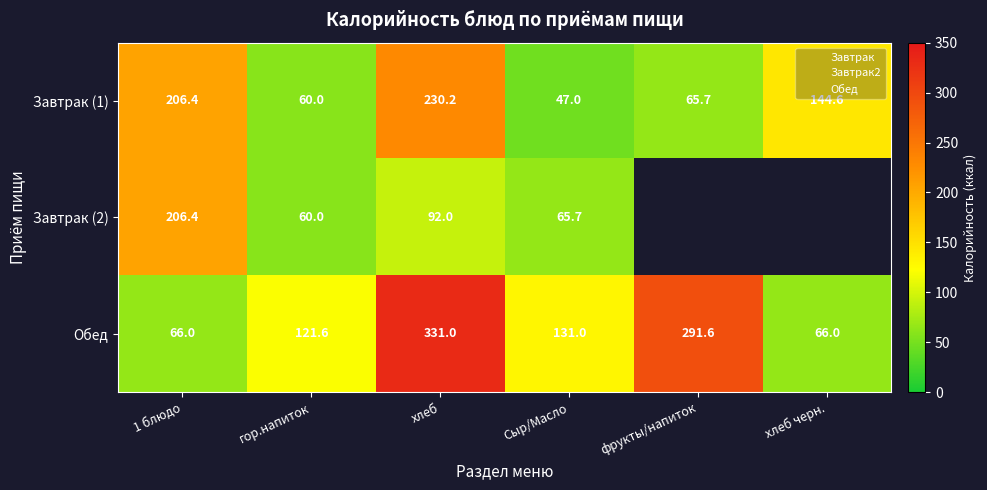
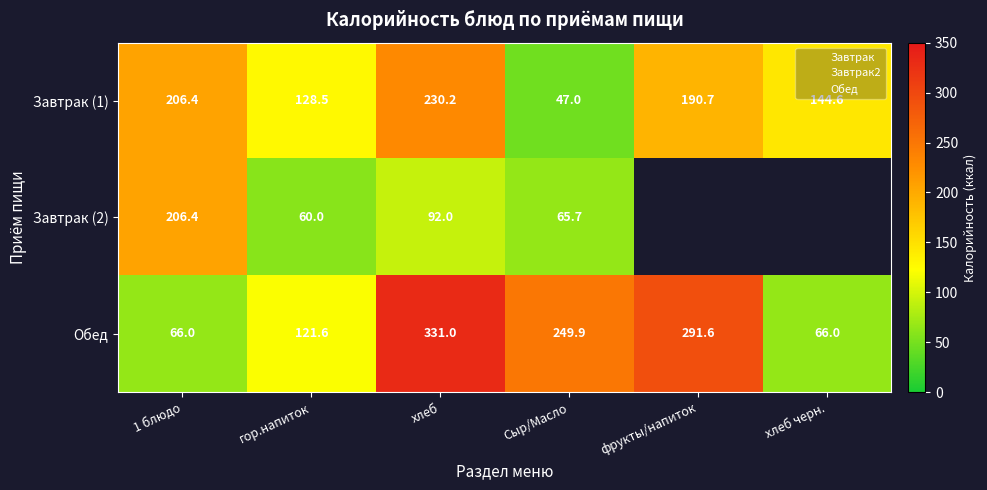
  {
    "Завтрак (1)": {
      "1 блюдо": 206.4,
-     "гор.напиток": 60.0,
+     "гор.напиток": 128.5,
      "хлеб": 230.2,
      "Сыр/Масло": 47.0,
-     "фрукты/напиток": 65.7
+     "фрукты/напиток": 190.7
    },
    "Завтрак (2)": {
      "1 блюдо": 206.4,
      "гор.напиток": 60.0,
      "хлеб": 92.0,
      "Сыр/Масло": 65.7
    },
    "Обед": {
      "1 блюдо": 66.0,
      "гор.напиток": 121.6,
      "хлеб": 331.0,
-     "Сыр/Масло": 131.0,
+     "Сыр/Масло": 249.9,
      "фрукты/напиток": 291.6,
      "хлеб черн.": 66.0
    }
  }
